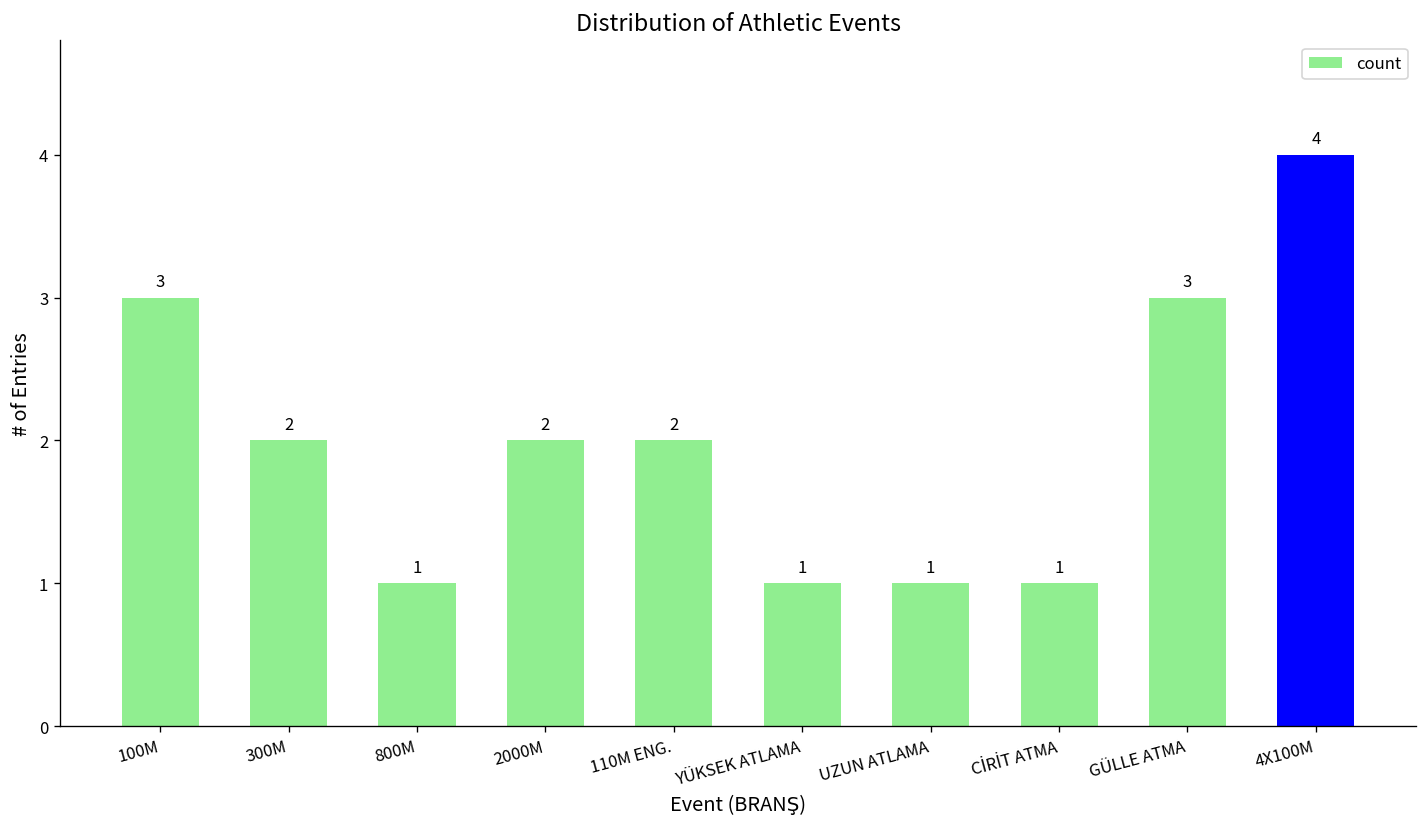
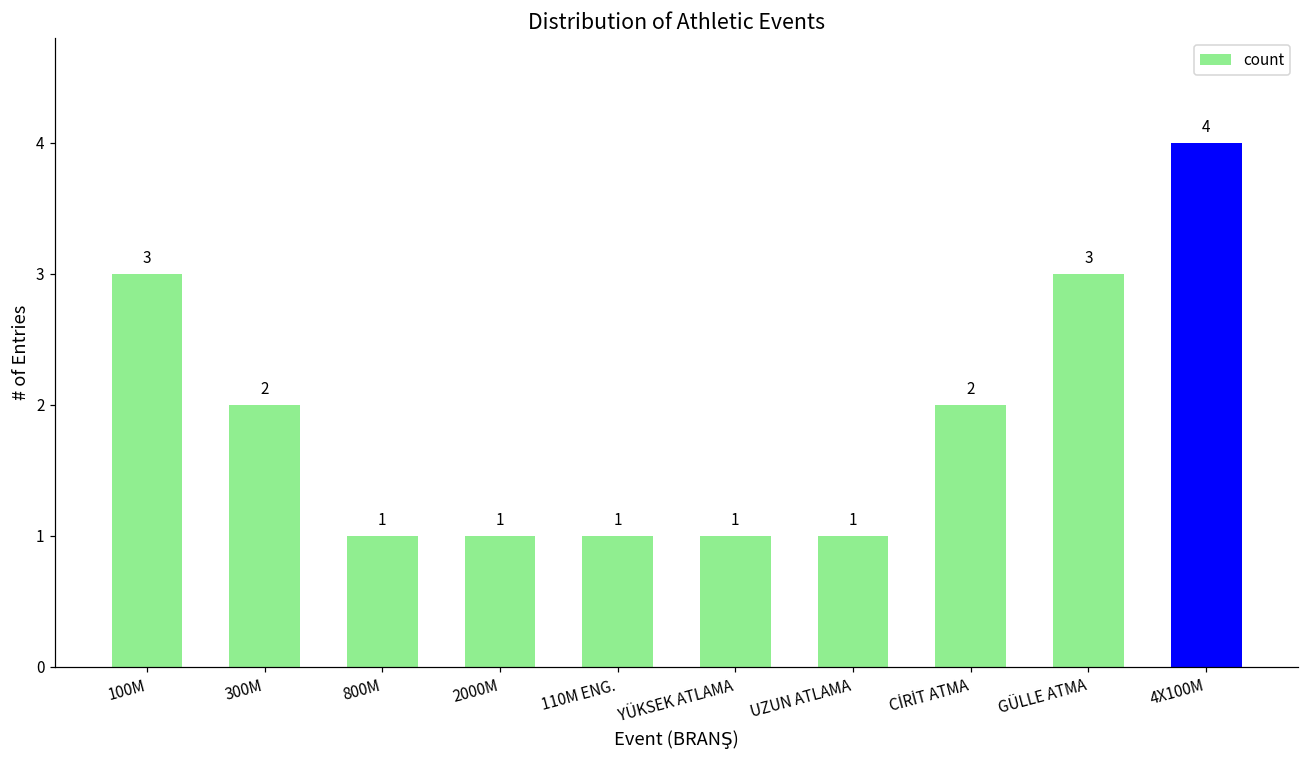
  {
    "100M": 3,
    "300M": 2,
    "800M": 1,
-   "2000M": 2,
-   "110M ENG.": 2,
+   "2000M": 1,
+   "110M ENG.": 1,
    "YÜKSEK ATLAMA": 1,
    "UZUN ATLAMA": 1,
-   "CİRİT ATMA": 1,
+   "CİRİT ATMA": 2,
    "GÜLLE ATMA": 3,
    "4X100M": 4
  }
